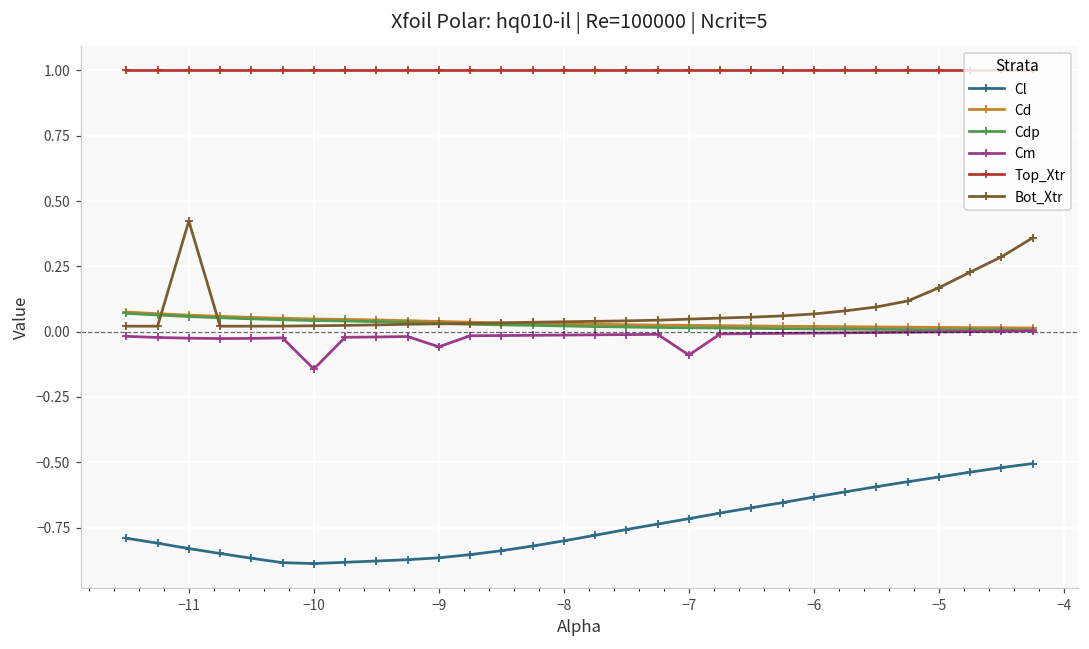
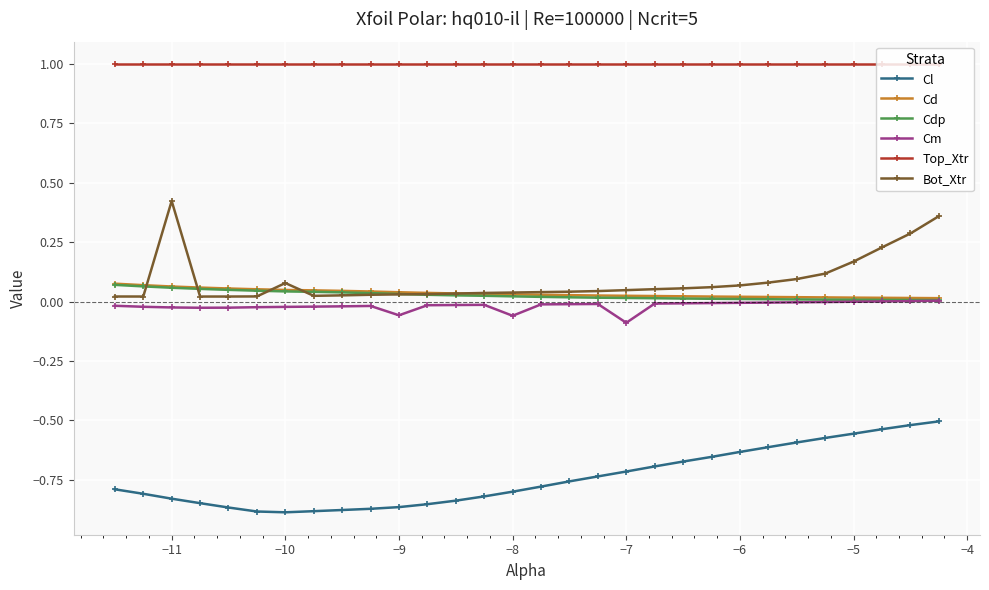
  {
    "Cl": {
      "−11": -0.83,
      "−10": -0.89,
      "−9": -0.87,
      "−8": -0.80,
      "−7": -0.72,
      "−6": -0.63,
      "−5": -0.56
    },
    "Cm": {
      "−11": -0.03,
-     "−10": -0.14,
+     "−10": -0.02,
      "−9": -0.06,
-     "−8": -0.01,
+     "−8": -0.06,
      "−7": -0.09,
      "−6": -0.01
    },
    "Top_Xtr": {
      "−11": 1.00,
      "−10": 1.00,
      "−9": 1.00,
      "−8": 1.00,
      "−7": 1.00,
      "−6": 1.00,
      "−5": 1.00
    },
    "Bot_Xtr": {
      "−11": 0.42,
-     "−10": 0.02,
+     "−10": 0.08,
      "−7": 0.05,
      "−6": 0.07,
      "−5": 0.17
    }
  }
